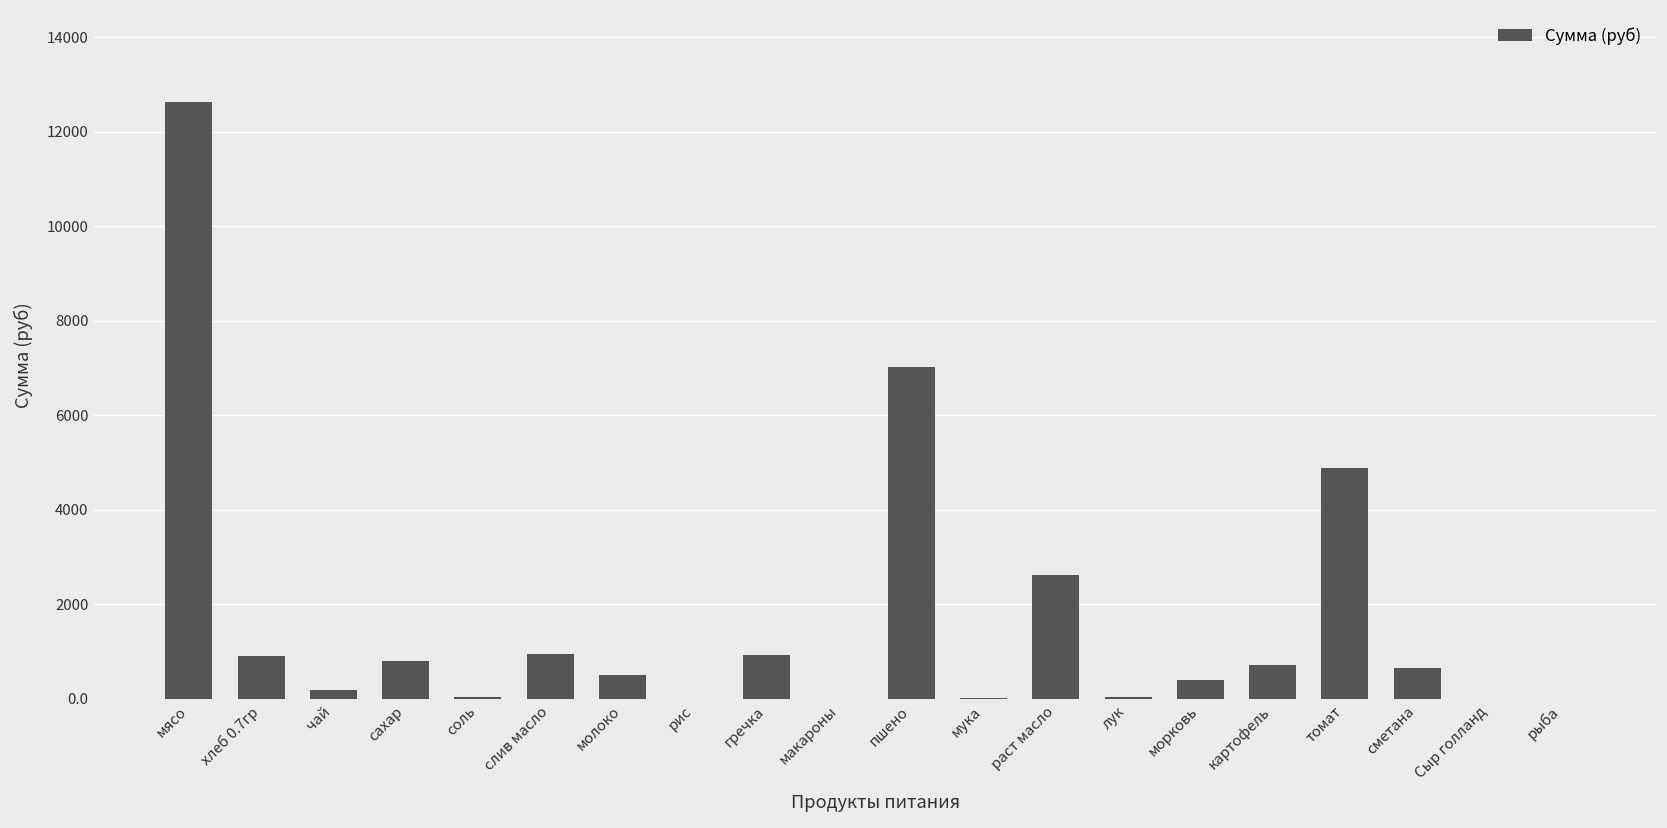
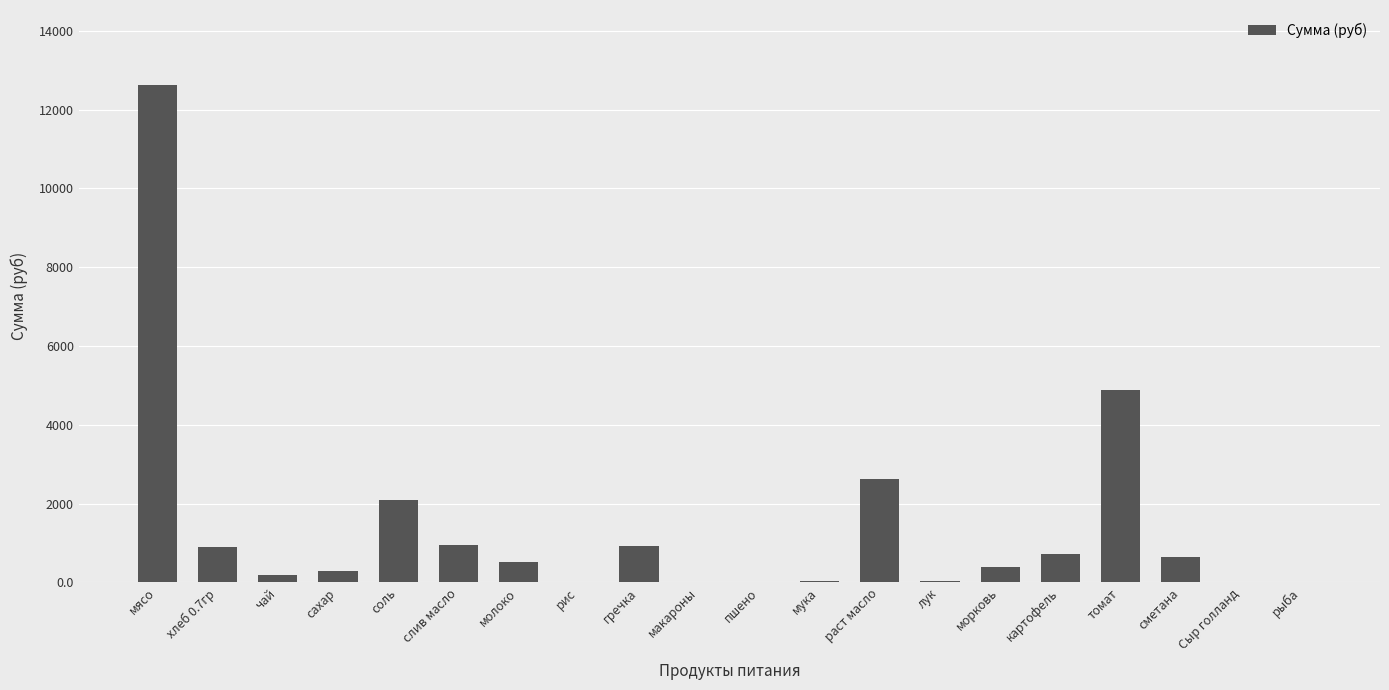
  {
    "мясо": 12600,
    "хлеб 0.7гр": 900,
    "чай": 200,
-   "сахар": 800,
-   "соль": 0,
+   "сахар": 300,
+   "соль": 2100,
    "слив масло": 1000,
    "молоко": 500,
    "рис": 0,
    "гречка": 900,
    "макароны": 0,
-   "пшено": 7000,
+   "пшено": 0,
    "раст масло": 2600,
    "морковь": 400,
    "картофель": 700,
    "томат": 4900,
    "сметана": 600,
    "Сыр голланд": 0,
    "рыба": 0
  }
